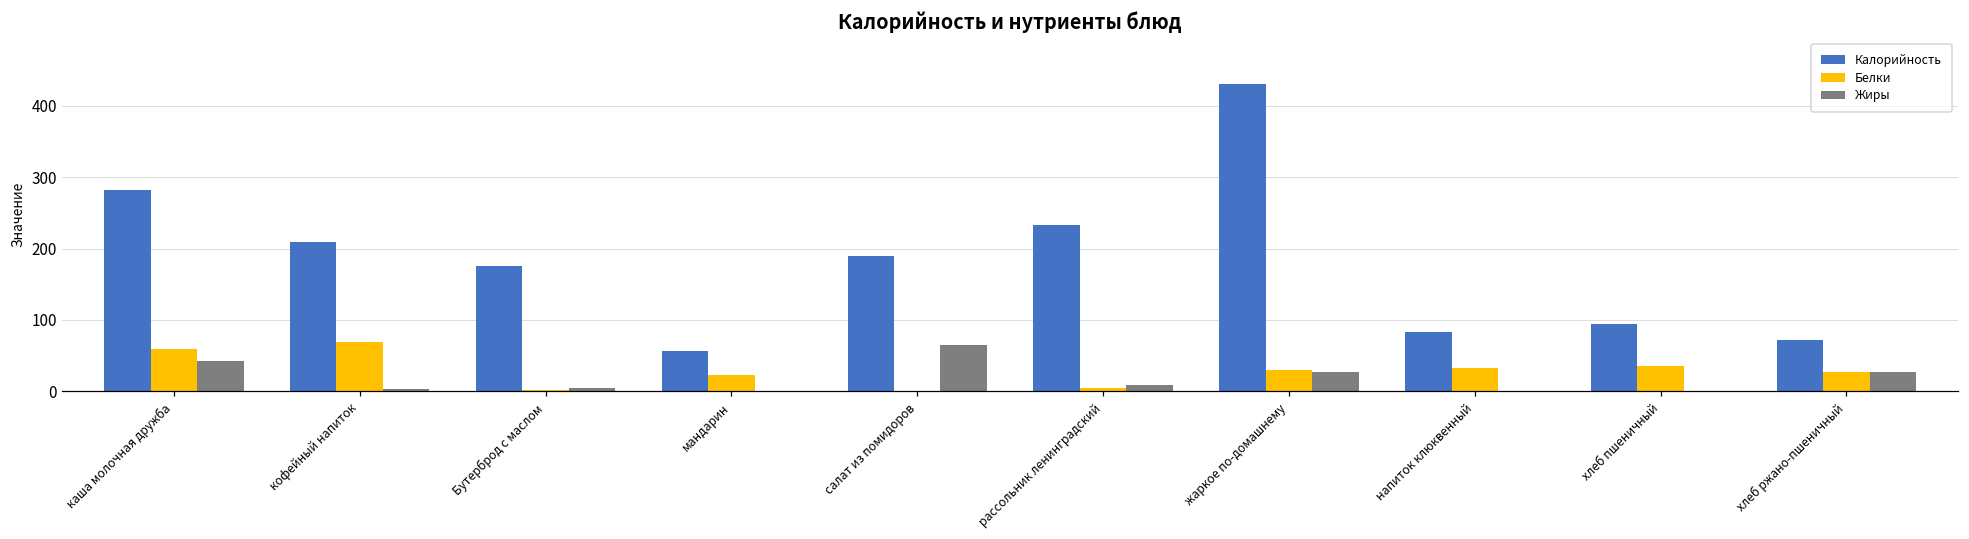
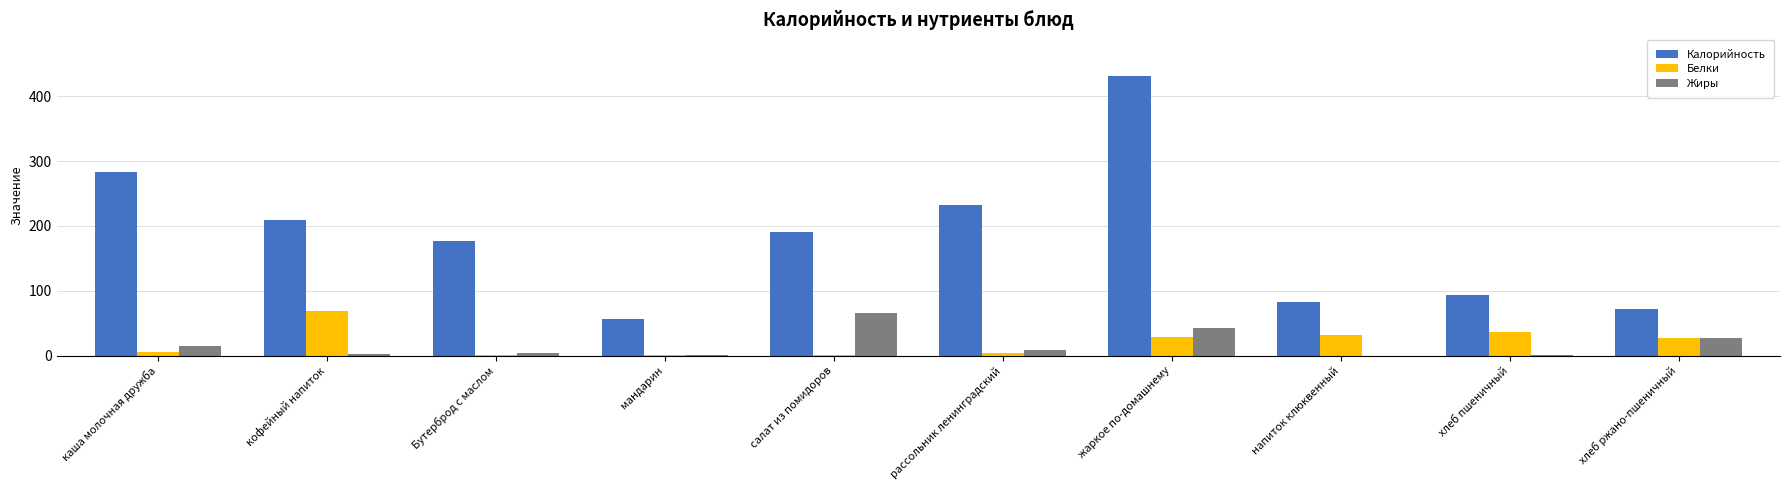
  {
    "Калорийность": {
      "каша молочная дружба": 280,
      "кофейный напиток": 210,
      "Бутерброд с маслом": 180,
      "мандарин": 60,
      "салат из помидоров": 190,
      "рассольник ленинградский": 230,
      "жаркое по-домашнему": 430,
      "напиток клюквенный": 80,
      "хлеб пшеничный": 90,
      "хлеб ржано-пшеничный": 70
    },
    "Белки": {
-     "каша молочная дружба": 60,
+     "каша молочная дружба": 10,
      "кофейный напиток": 70,
-     "мандарин": 20,
+     "мандарин": 0,
      "рассольник ленинградский": 0,
      "жаркое по-домашнему": 30,
      "напиток клюквенный": 30,
      "хлеб пшеничный": 40,
      "хлеб ржано-пшеничный": 30
    },
    "Жиры": {
-     "каша молочная дружба": 40,
+     "каша молочная дружба": 20,
      "Бутерброд с маслом": 0,
      "салат из помидоров": 70,
      "рассольник ленинградский": 10,
-     "жаркое по-домашнему": 30,
+     "жаркое по-домашнему": 40,
      "напиток клюквенный": 0,
      "хлеб ржано-пшеничный": 30
    }
  }
